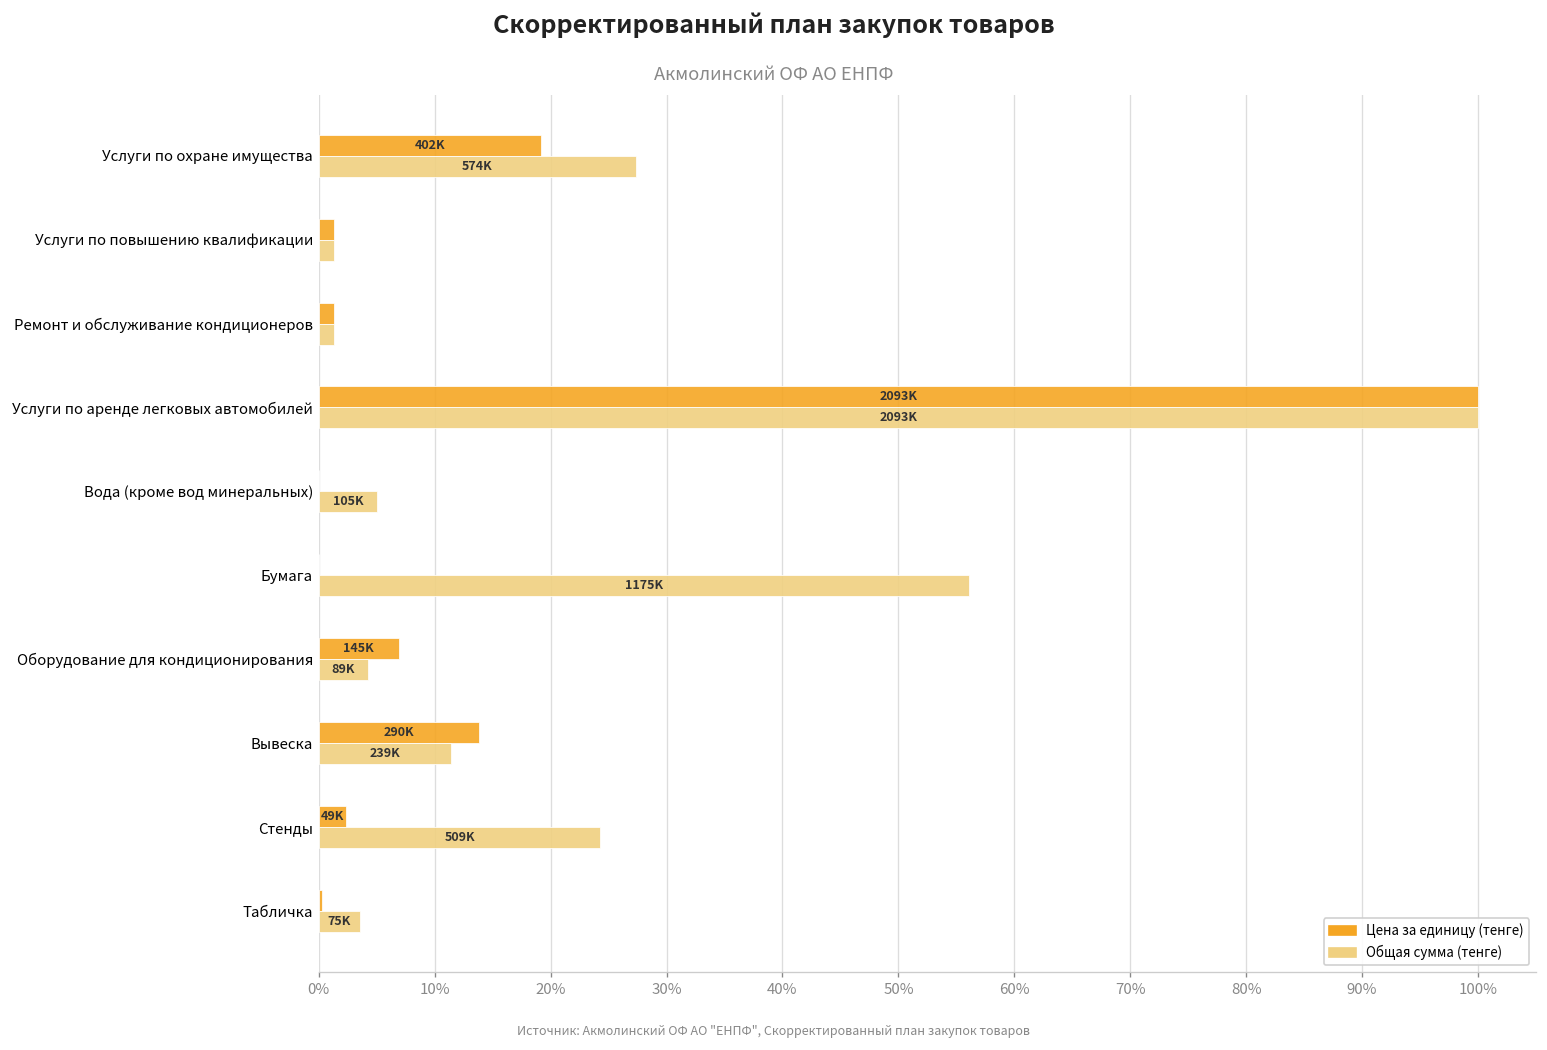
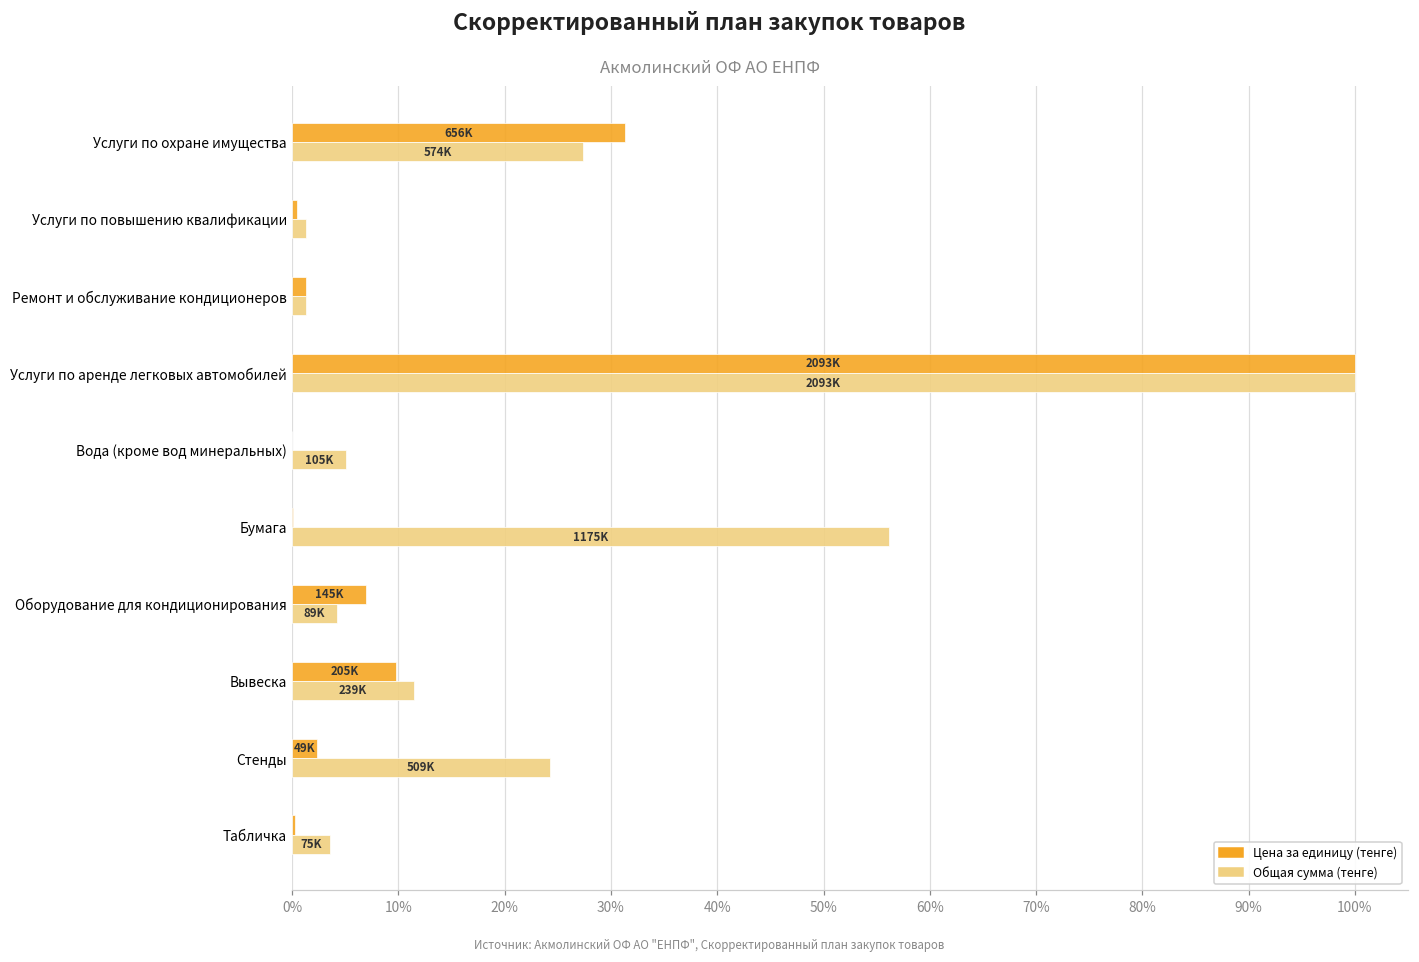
  {
    "Цена за единицу (тенге)": {
-     "Услуги по охране имущества": "402K",
-     "Услуги по повышению квалификации": "1%",
-     "Вывеска": "290K"
+     "Услуги по охране имущества": "656K",
+     "Услуги по повышению квалификации": "0%",
+     "Вывеска": "205K"
    },
    "Общая сумма (тенге)": {
      "Услуги по повышению квалификации": "1%",
      "Ремонт и обслуживание кондиционеров": "1%"
    }
  }
